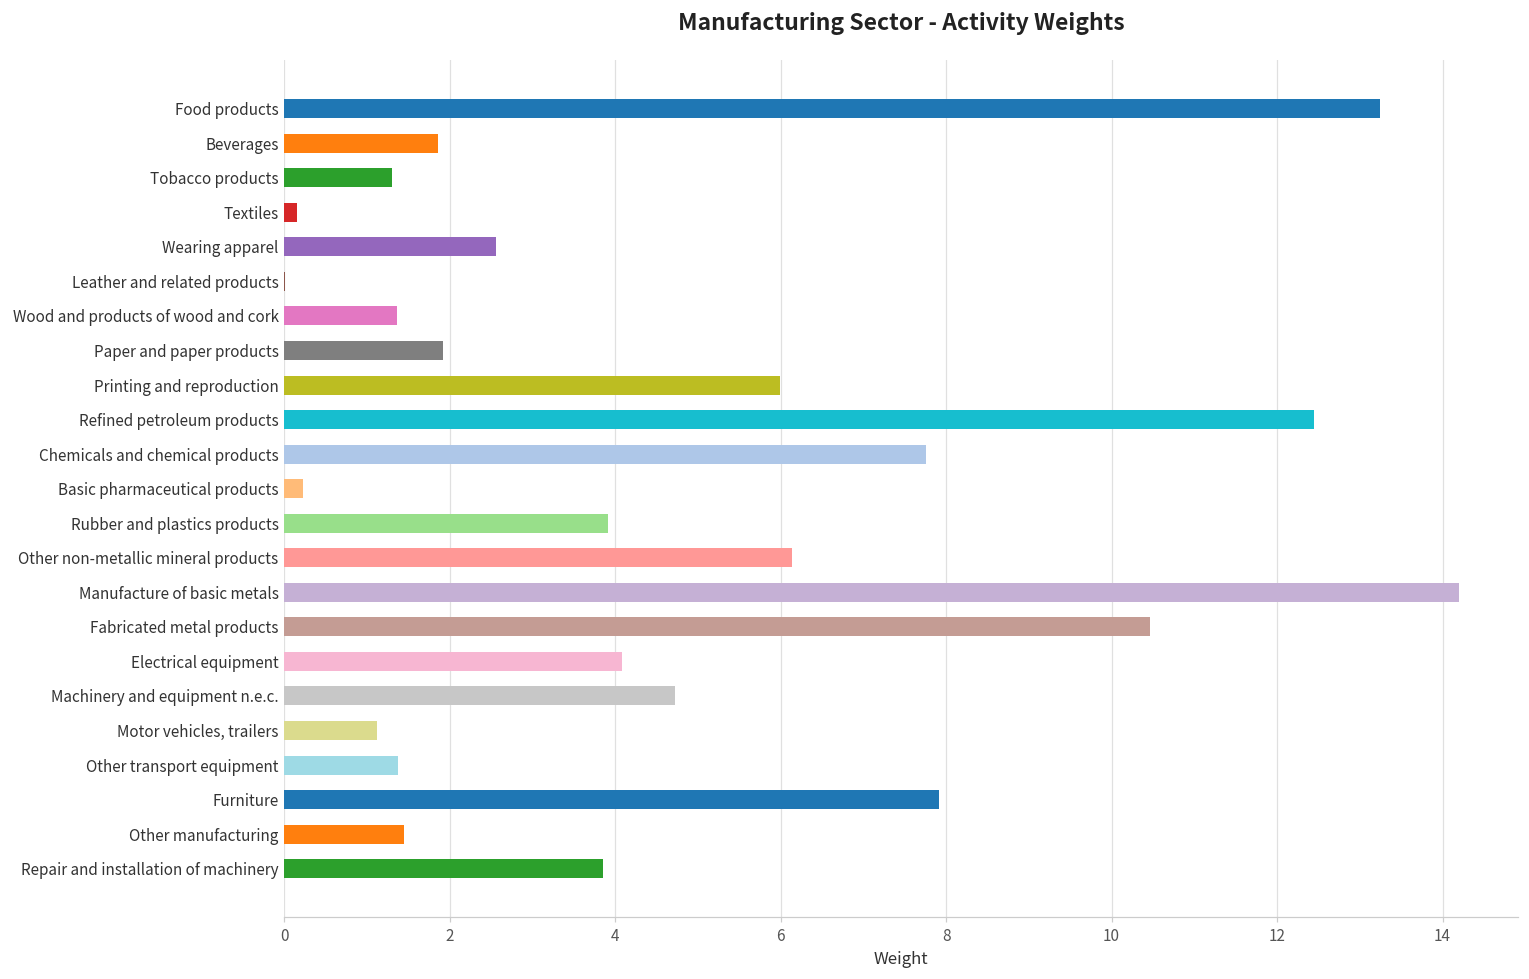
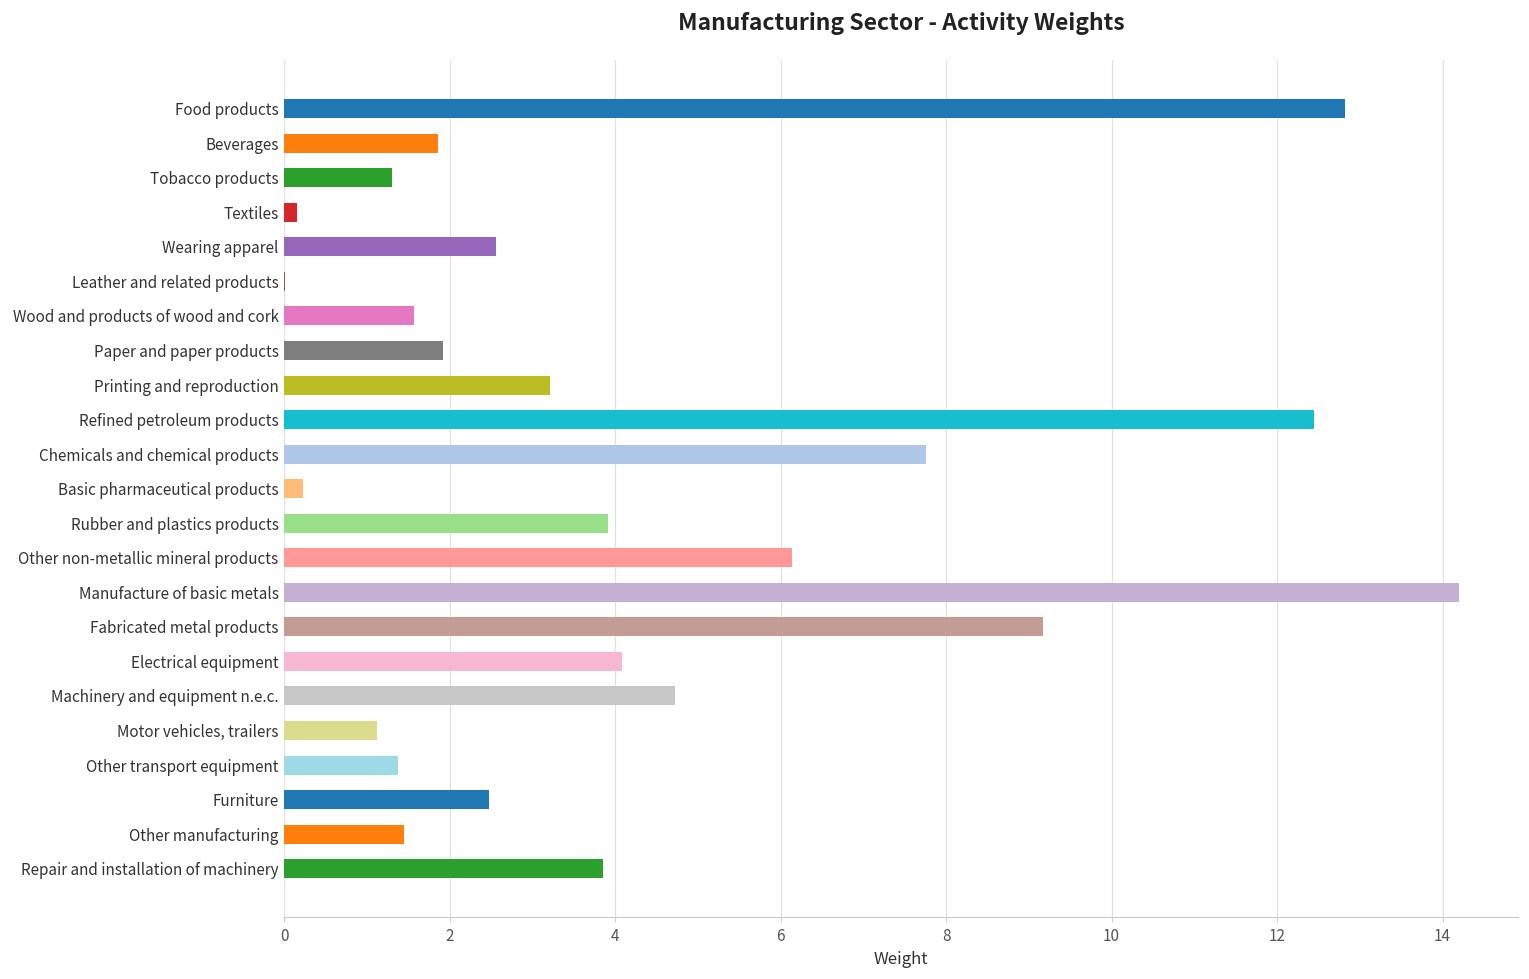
  {
-   "Food products": 13.2,
+   "Food products": 12.8,
    "Beverages": 1.9,
    "Tobacco products": 1.3,
    "Textiles": 0.2,
    "Wearing apparel": 2.6,
-   "Wood and products of wood and cork": 1.4,
+   "Wood and products of wood and cork": 1.6,
    "Paper and paper products": 1.9,
-   "Printing and reproduction": 6.0,
+   "Printing and reproduction": 3.2,
    "Refined petroleum products": 12.4,
    "Chemicals and chemical products": 7.8,
    "Basic pharmaceutical products": 0.2,
    "Rubber and plastics products": 3.9,
    "Other non-metallic mineral products": 6.1,
    "Manufacture of basic metals": 14.2,
-   "Fabricated metal products": 10.5,
+   "Fabricated metal products": 9.2,
    "Electrical equipment": 4.1,
    "Machinery and equipment n.e.c.": 4.7,
    "Motor vehicles, trailers": 1.1,
    "Other transport equipment": 1.4,
-   "Furniture": 7.9,
+   "Furniture": 2.5,
    "Other manufacturing": 1.4,
    "Repair and installation of machinery": 3.9
  }
